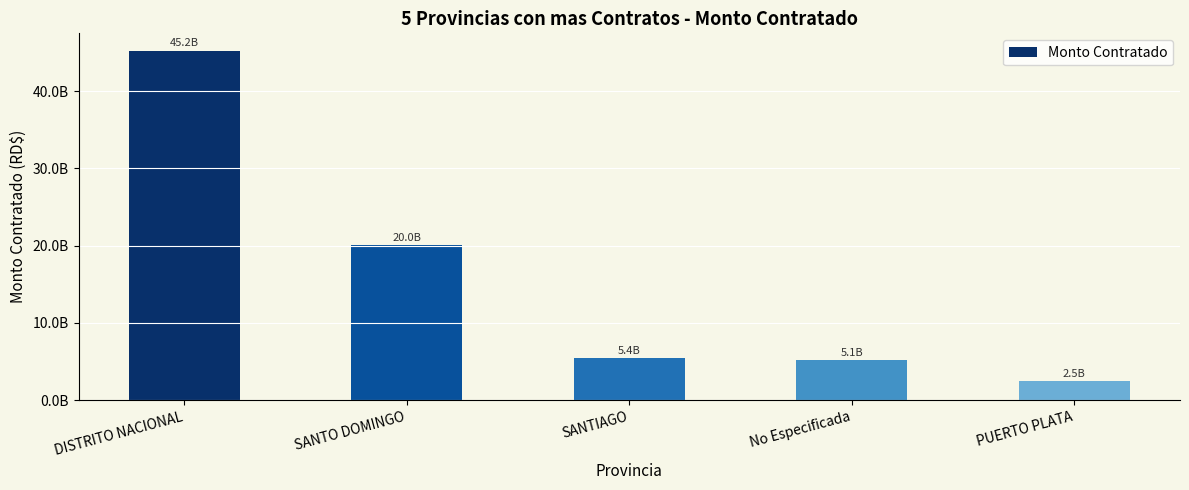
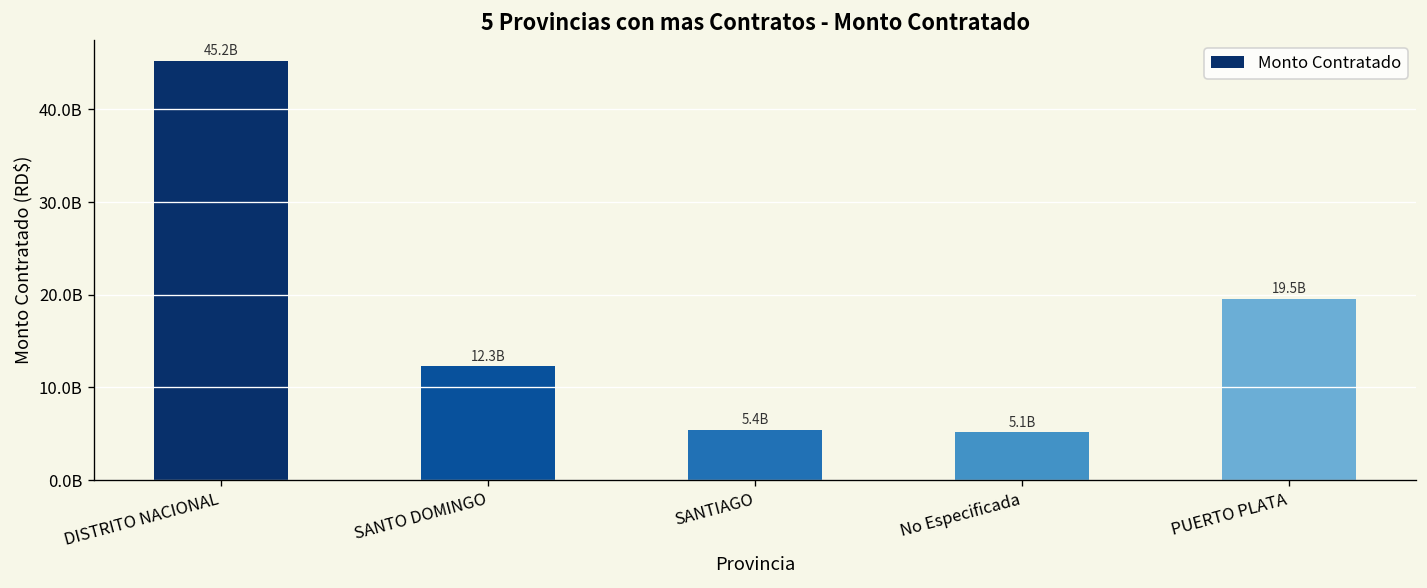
  {
    "DISTRITO NACIONAL": "45.2B",
-   "SANTO DOMINGO": "20.0B",
+   "SANTO DOMINGO": "12.3B",
    "SANTIAGO": "5.4B",
    "No Especificada": "5.1B",
-   "PUERTO PLATA": "2.5B"
+   "PUERTO PLATA": "19.5B"
  }
